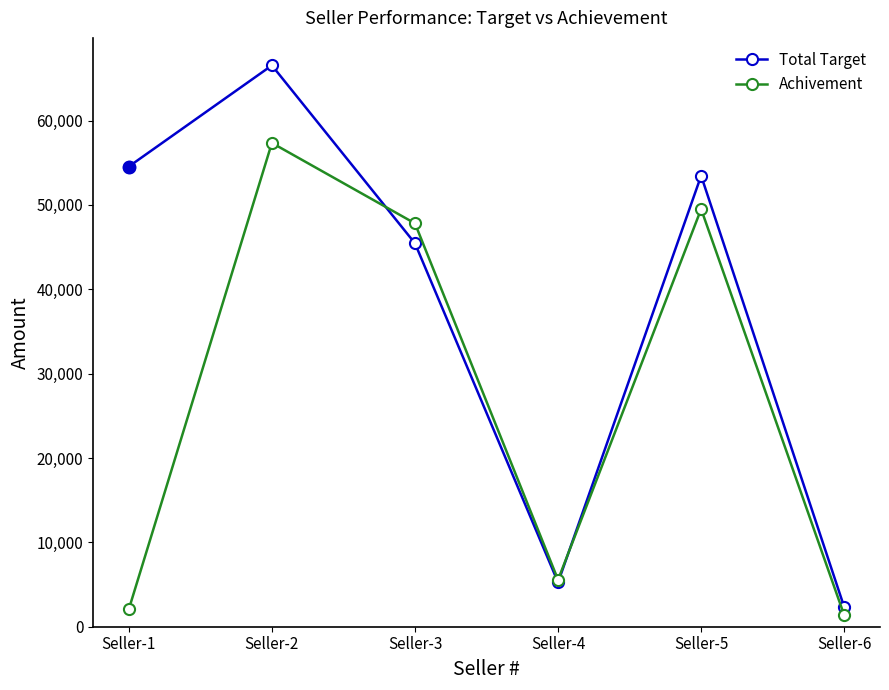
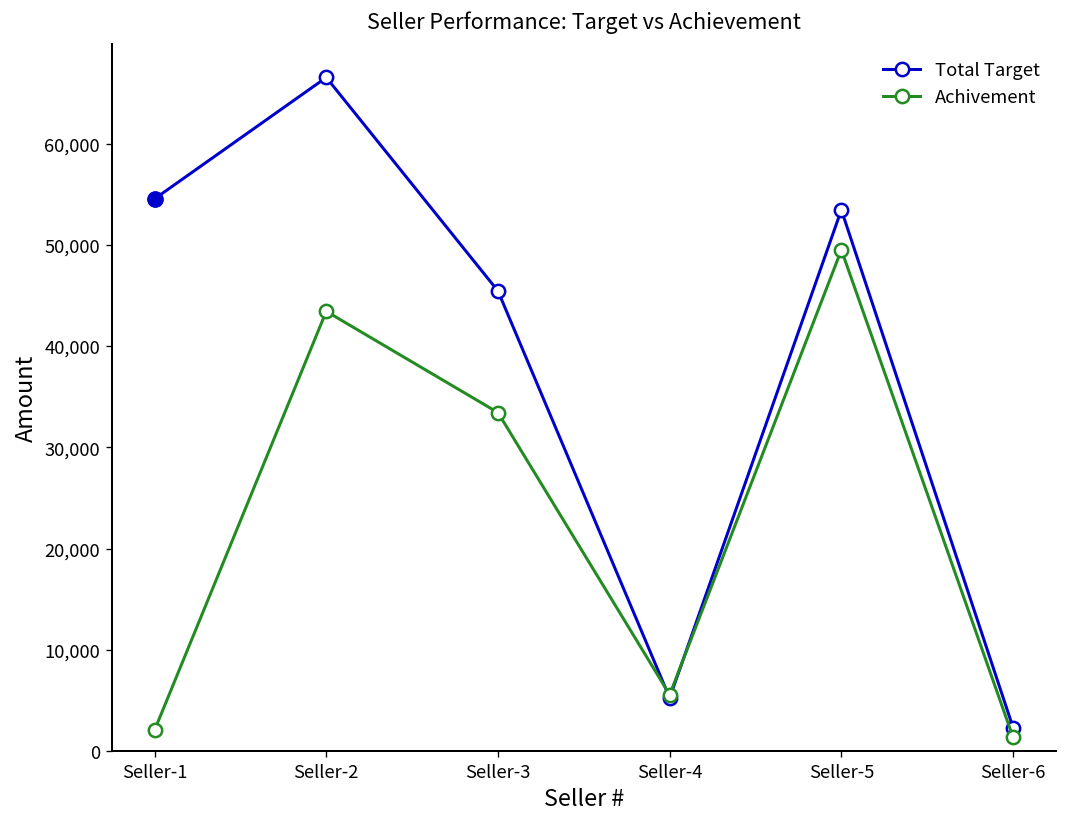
  {
    "Achivement": {
      "Seller-1": "2,000",
-     "Seller-2": "57,000",
-     "Seller-3": "48,000",
+     "Seller-2": "43,000",
+     "Seller-3": "33,000",
      "Seller-4": "6,000",
      "Seller-5": "50,000",
      "Seller-6": "1,000"
    }
  }
